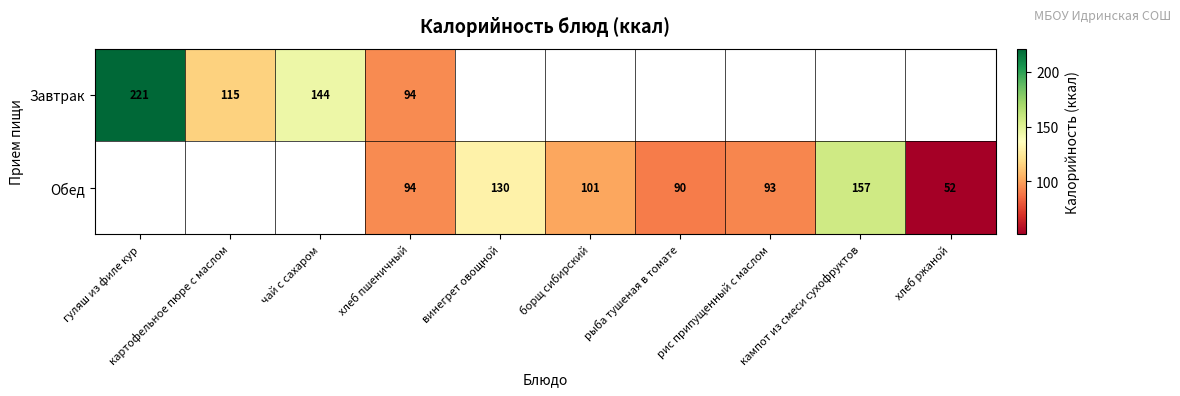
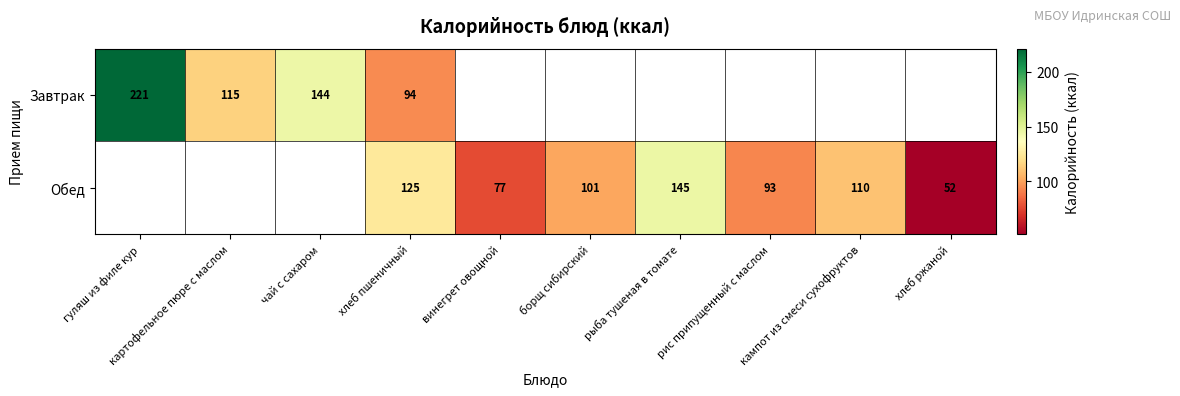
  {
    "Завтрак": {
      "гуляш из филе кур": 221,
      "картофельное пюре с маслом": 115,
      "чай с сахаром": 144,
      "хлеб пшеничный": 94
    },
    "Обед": {
-     "хлеб пшеничный": 94,
-     "винегрет овощной": 130,
+     "хлеб пшеничный": 125,
+     "винегрет овощной": 77,
      "борщ сибирский": 101,
-     "рыба тушеная в томате": 90,
+     "рыба тушеная в томате": 145,
      "рис припущенный с маслом": 93,
-     "кампот из смеси сухофруктов": 157,
+     "кампот из смеси сухофруктов": 110,
      "хлеб ржаной": 52
    }
  }
